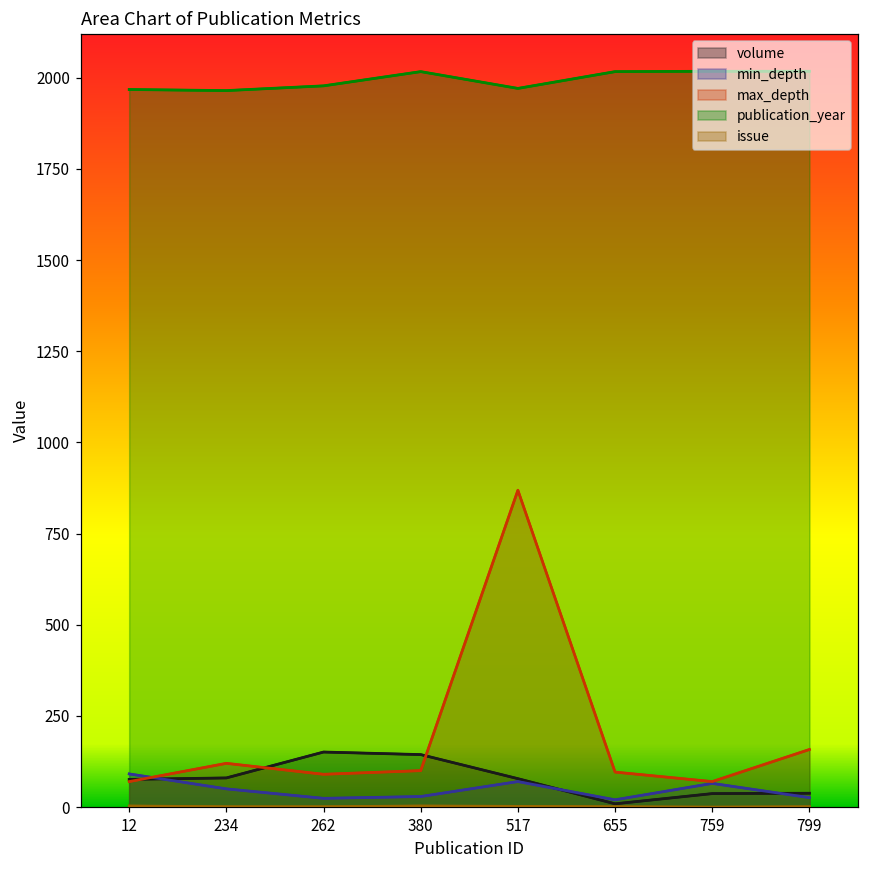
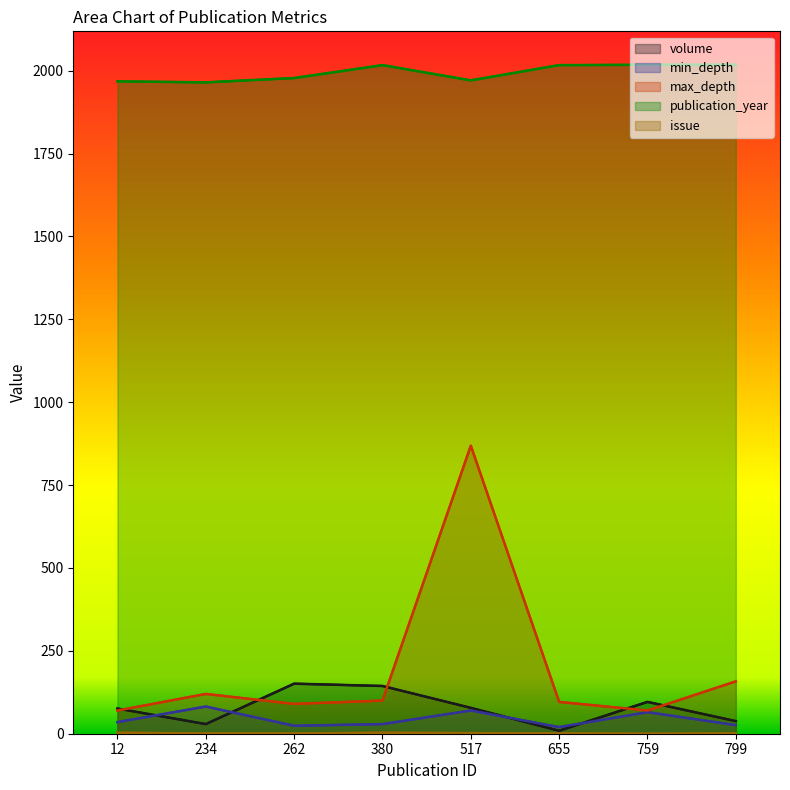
  {
    "volume": {
-     "234": 80,
+     "234": 30,
      "262": 150,
      "380": 140,
      "517": 80,
      "655": 10,
-     "759": 40,
+     "759": 100,
      "799": 40
    },
    "min_depth": {
-     "12": 90,
-     "234": 50,
+     "12": 40,
+     "234": 80,
      "262": 20,
      "380": 30,
      "517": 70,
      "655": 20,
      "799": 30
    },
    "publication_year": {
      "12": 1970,
      "234": 1970,
      "262": 1980,
      "380": 2020,
      "517": 1970,
      "655": 2020
    }
  }
